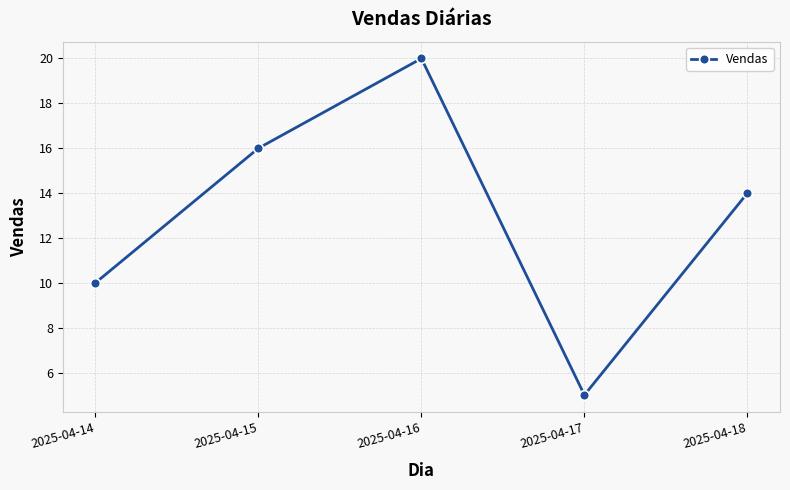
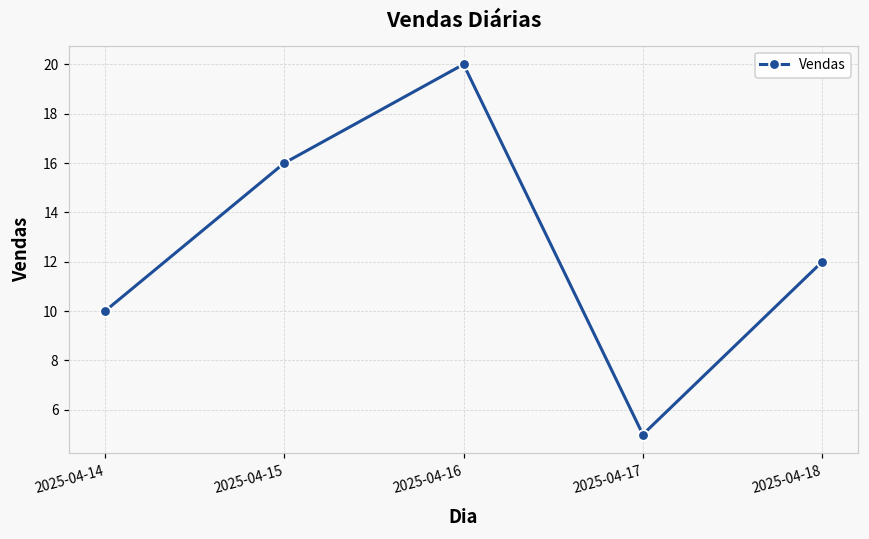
  {
    "2025-04-14": 10,
    "2025-04-15": 16,
    "2025-04-16": 20,
    "2025-04-17": 5,
-   "2025-04-18": 14
+   "2025-04-18": 12
  }
